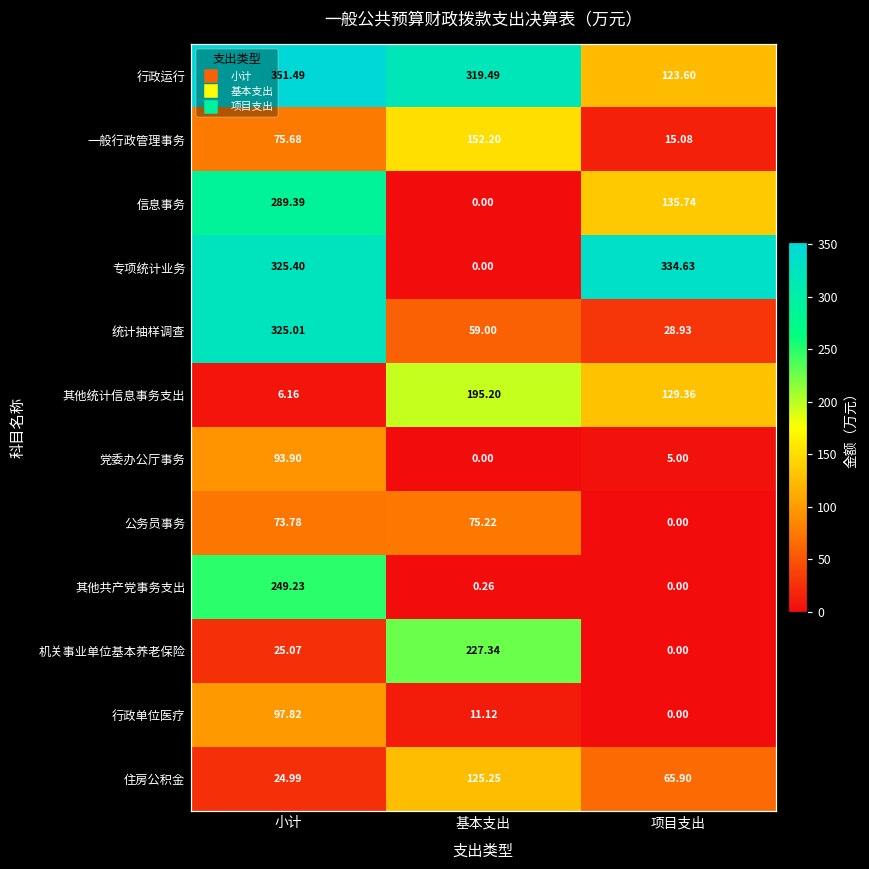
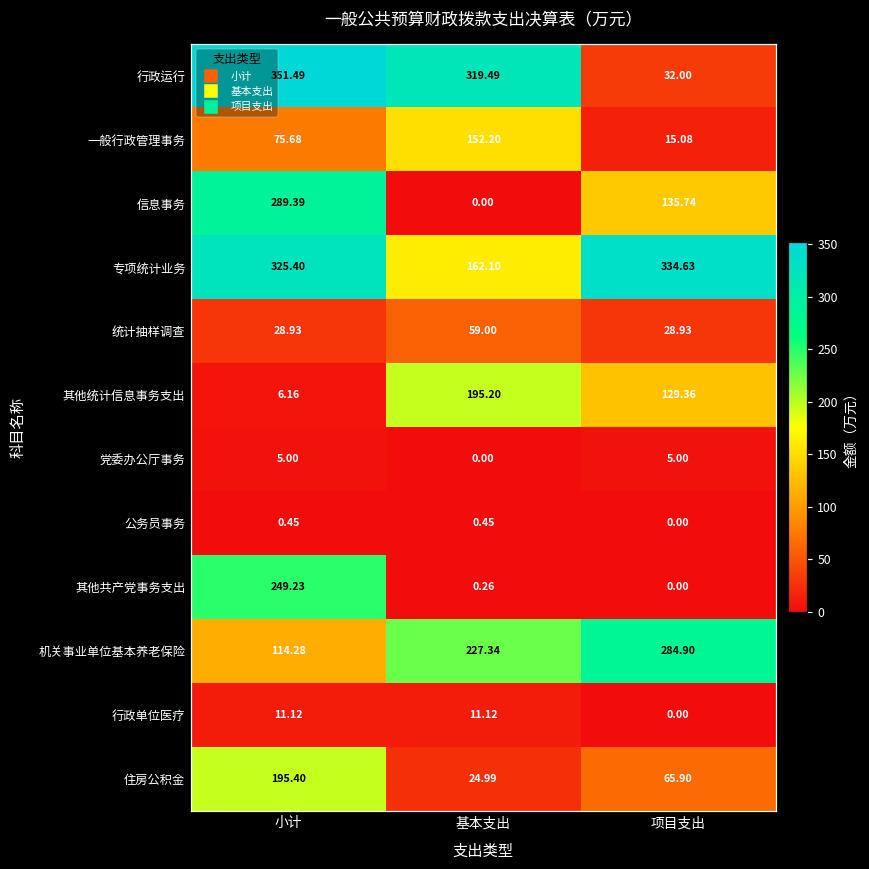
  {
    "行政运行": {
      "基本支出": 319.49,
-     "项目支出": 123.60
+     "项目支出": 32.00
    },
    "一般行政管理事务": {
      "小计": 75.68,
      "基本支出": 152.20,
      "项目支出": 15.08
    },
    "信息事务": {
      "小计": 289.39,
      "基本支出": 0.00,
      "项目支出": 135.74
    },
    "专项统计业务": {
      "小计": 325.40,
-     "基本支出": 0.00,
+     "基本支出": 162.10,
      "项目支出": 334.63
    },
    "统计抽样调查": {
-     "小计": 325.01,
+     "小计": 28.93,
      "基本支出": 59.00,
      "项目支出": 28.93
    },
    "其他统计信息事务支出": {
      "小计": 6.16,
      "基本支出": 195.20,
      "项目支出": 129.36
    },
    "党委办公厅事务": {
-     "小计": 93.90,
+     "小计": 5.00,
      "基本支出": 0.00,
      "项目支出": 5.00
    },
    "公务员事务": {
-     "小计": 73.78,
-     "基本支出": 75.22,
+     "小计": 0.45,
+     "基本支出": 0.45,
      "项目支出": 0.00
    },
    "其他共产党事务支出": {
      "小计": 249.23,
      "基本支出": 0.26,
      "项目支出": 0.00
    },
    "机关事业单位基本养老保险": {
-     "小计": 25.07,
+     "小计": 114.28,
      "基本支出": 227.34,
-     "项目支出": 0.00
+     "项目支出": 284.90
    },
    "行政单位医疗": {
-     "小计": 97.82,
+     "小计": 11.12,
      "基本支出": 11.12,
      "项目支出": 0.00
    },
    "住房公积金": {
-     "小计": 24.99,
-     "基本支出": 125.25,
+     "小计": 195.40,
+     "基本支出": 24.99,
      "项目支出": 65.90
    }
  }
